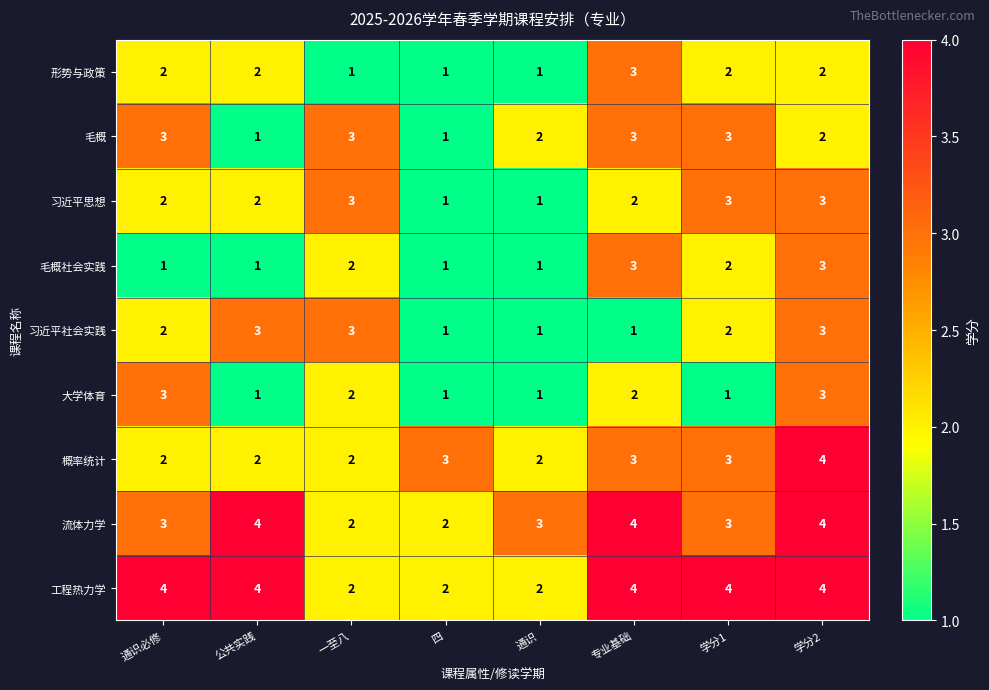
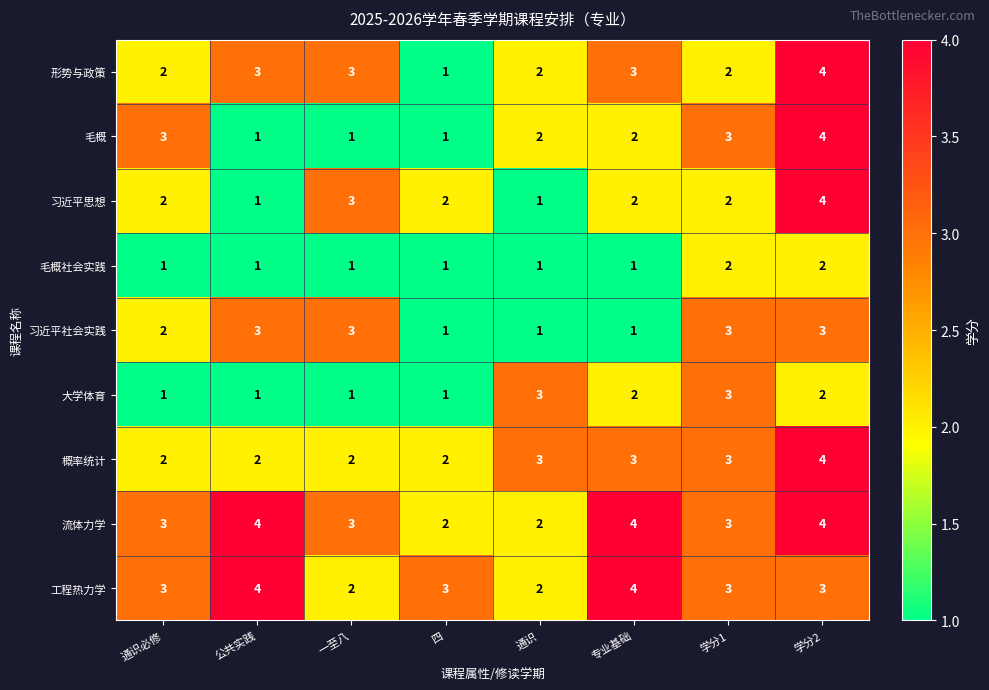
  {
    "形势与政策": {
      "通识必修": 2,
-     "公共实践": 2,
-     "一至八": 1,
+     "公共实践": 3,
+     "一至八": 3,
      "四": 1,
-     "通识": 1,
+     "通识": 2,
      "专业基础": 3,
      "学分1": 2,
-     "学分2": 2
+     "学分2": 4
    },
    "毛概": {
      "通识必修": 3,
      "公共实践": 1,
-     "一至八": 3,
+     "一至八": 1,
      "四": 1,
      "通识": 2,
-     "专业基础": 3,
+     "专业基础": 2,
      "学分1": 3,
-     "学分2": 2
+     "学分2": 4
    },
    "习近平思想": {
      "通识必修": 2,
-     "公共实践": 2,
+     "公共实践": 1,
      "一至八": 3,
-     "四": 1,
+     "四": 2,
      "通识": 1,
      "专业基础": 2,
-     "学分1": 3,
-     "学分2": 3
+     "学分1": 2,
+     "学分2": 4
    },
    "毛概社会实践": {
      "通识必修": 1,
      "公共实践": 1,
-     "一至八": 2,
+     "一至八": 1,
      "四": 1,
      "通识": 1,
-     "专业基础": 3,
+     "专业基础": 1,
      "学分1": 2,
-     "学分2": 3
+     "学分2": 2
    },
    "习近平社会实践": {
      "通识必修": 2,
      "公共实践": 3,
      "一至八": 3,
      "四": 1,
      "通识": 1,
      "专业基础": 1,
-     "学分1": 2,
+     "学分1": 3,
      "学分2": 3
    },
    "大学体育": {
-     "通识必修": 3,
+     "通识必修": 1,
      "公共实践": 1,
-     "一至八": 2,
+     "一至八": 1,
      "四": 1,
-     "通识": 1,
+     "通识": 3,
      "专业基础": 2,
-     "学分1": 1,
-     "学分2": 3
+     "学分1": 3,
+     "学分2": 2
    },
    "概率统计": {
      "通识必修": 2,
      "公共实践": 2,
      "一至八": 2,
-     "四": 3,
-     "通识": 2,
+     "四": 2,
+     "通识": 3,
      "专业基础": 3,
      "学分1": 3,
      "学分2": 4
    },
    "流体力学": {
      "通识必修": 3,
      "公共实践": 4,
-     "一至八": 2,
+     "一至八": 3,
      "四": 2,
-     "通识": 3,
+     "通识": 2,
      "专业基础": 4,
      "学分1": 3,
      "学分2": 4
    },
    "工程热力学": {
-     "通识必修": 4,
+     "通识必修": 3,
      "公共实践": 4,
      "一至八": 2,
-     "四": 2,
+     "四": 3,
      "通识": 2,
      "专业基础": 4,
-     "学分1": 4,
-     "学分2": 4
+     "学分1": 3,
+     "学分2": 3
    }
  }
